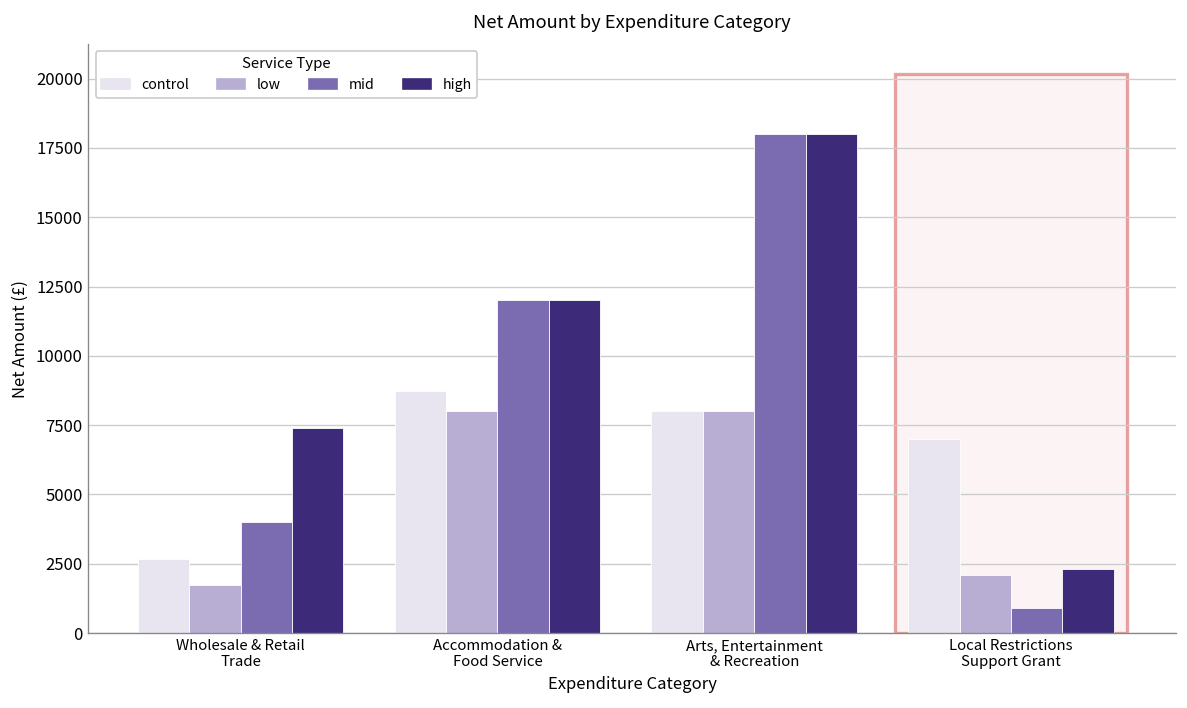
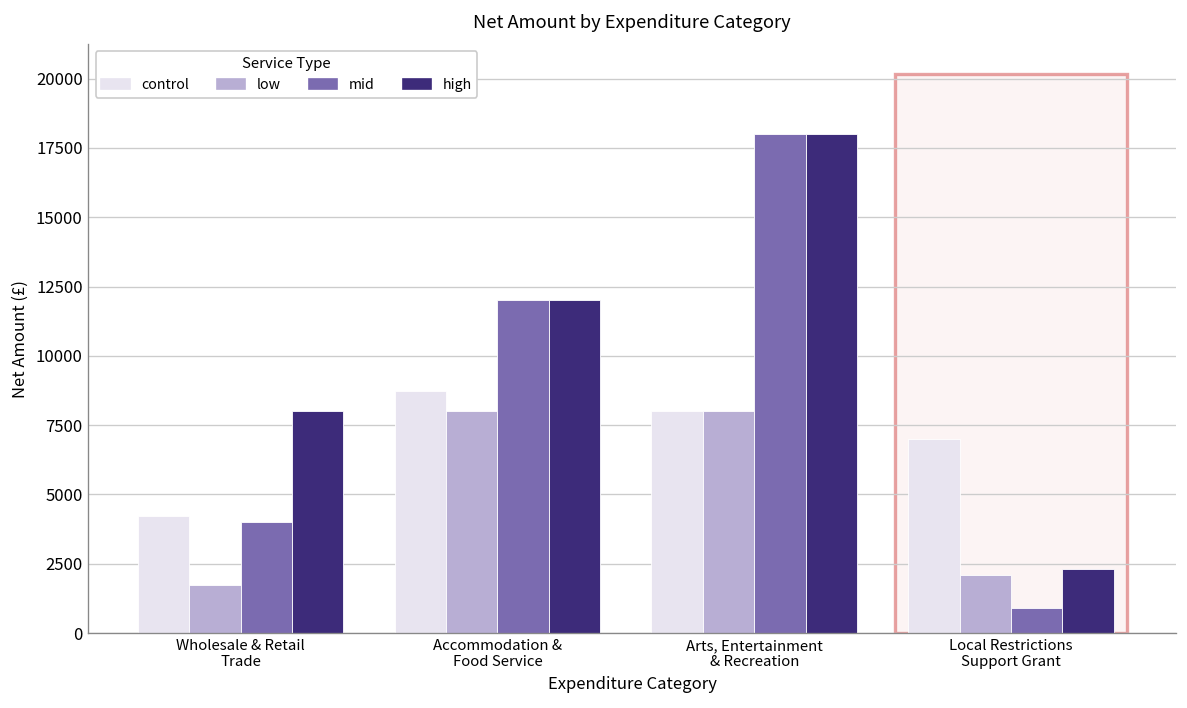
  {
    "control": {
-     "Wholesale & Retail Trade": 2700,
+     "Wholesale & Retail Trade": 4200,
      "Accommodation & Food Service": 8700,
      "Arts, Entertainment & Recreation": 8000,
      "Local Restrictions Support Grant": 7000
    },
    "low": {
      "Wholesale & Retail Trade": 1700,
      "Accommodation & Food Service": 8000,
      "Arts, Entertainment & Recreation": 8000,
      "Local Restrictions Support Grant": 2100
    },
    "mid": {
      "Wholesale & Retail Trade": 4000,
      "Accommodation & Food Service": 12000,
      "Arts, Entertainment & Recreation": 18000,
      "Local Restrictions Support Grant": 900
    },
    "high": {
-     "Wholesale & Retail Trade": 7400,
+     "Wholesale & Retail Trade": 8000,
      "Accommodation & Food Service": 12000,
      "Arts, Entertainment & Recreation": 18000,
      "Local Restrictions Support Grant": 2300
    }
  }
